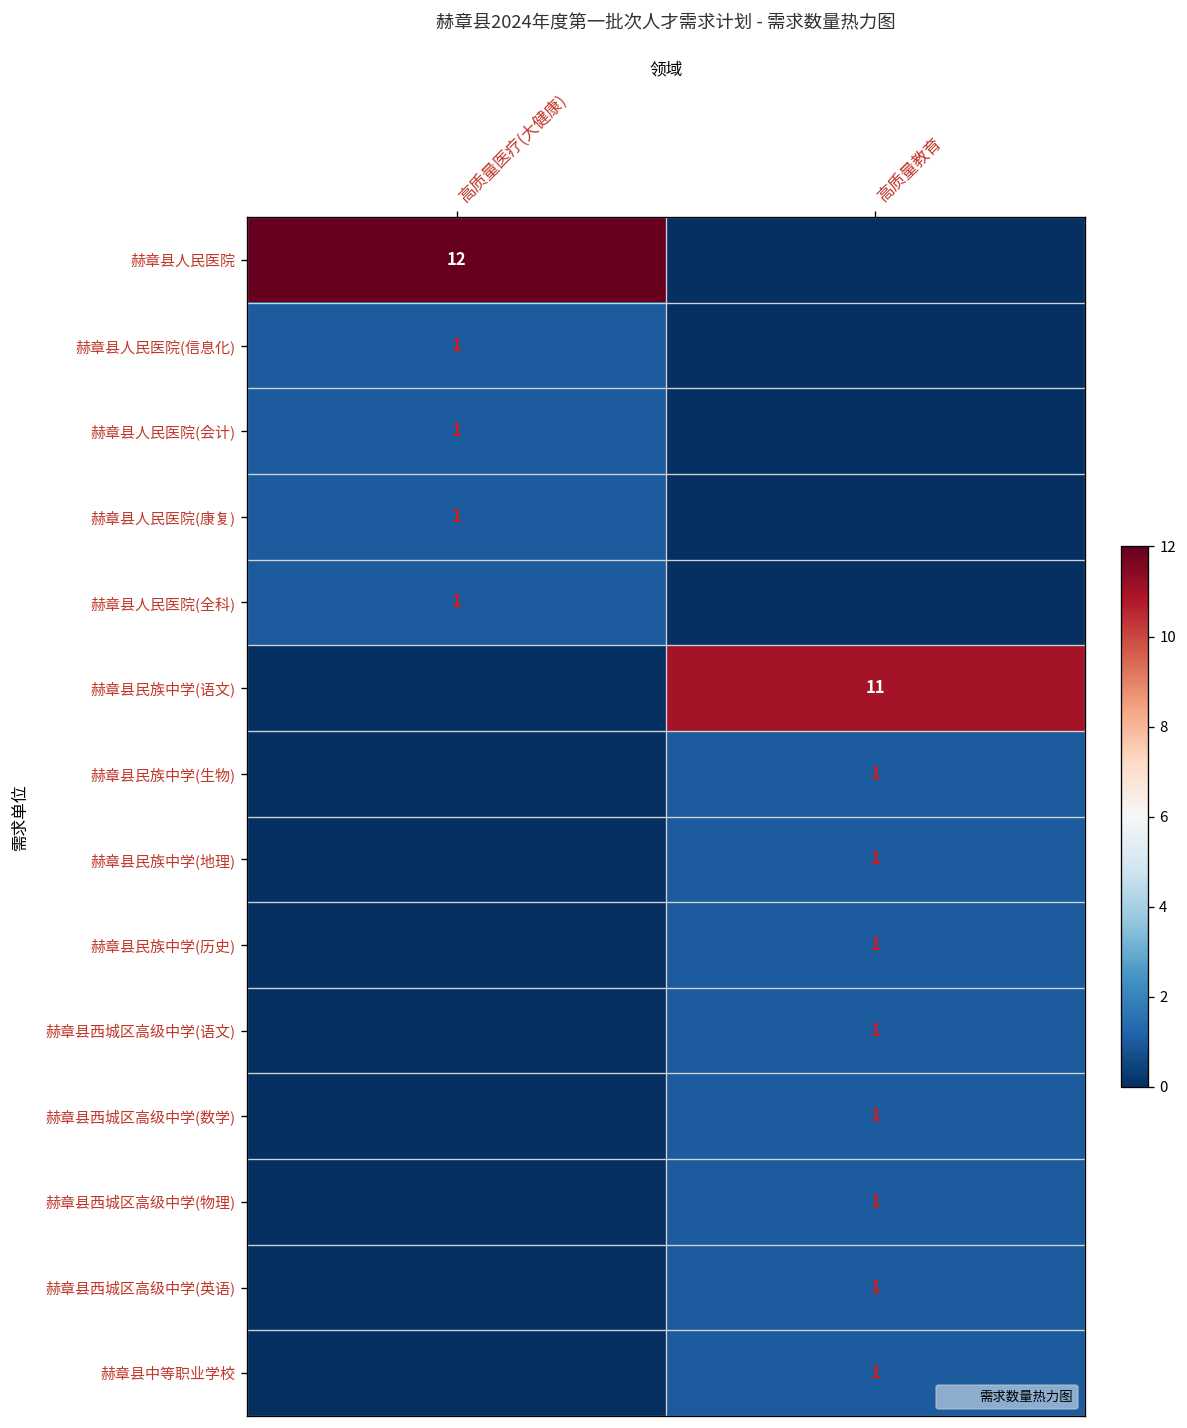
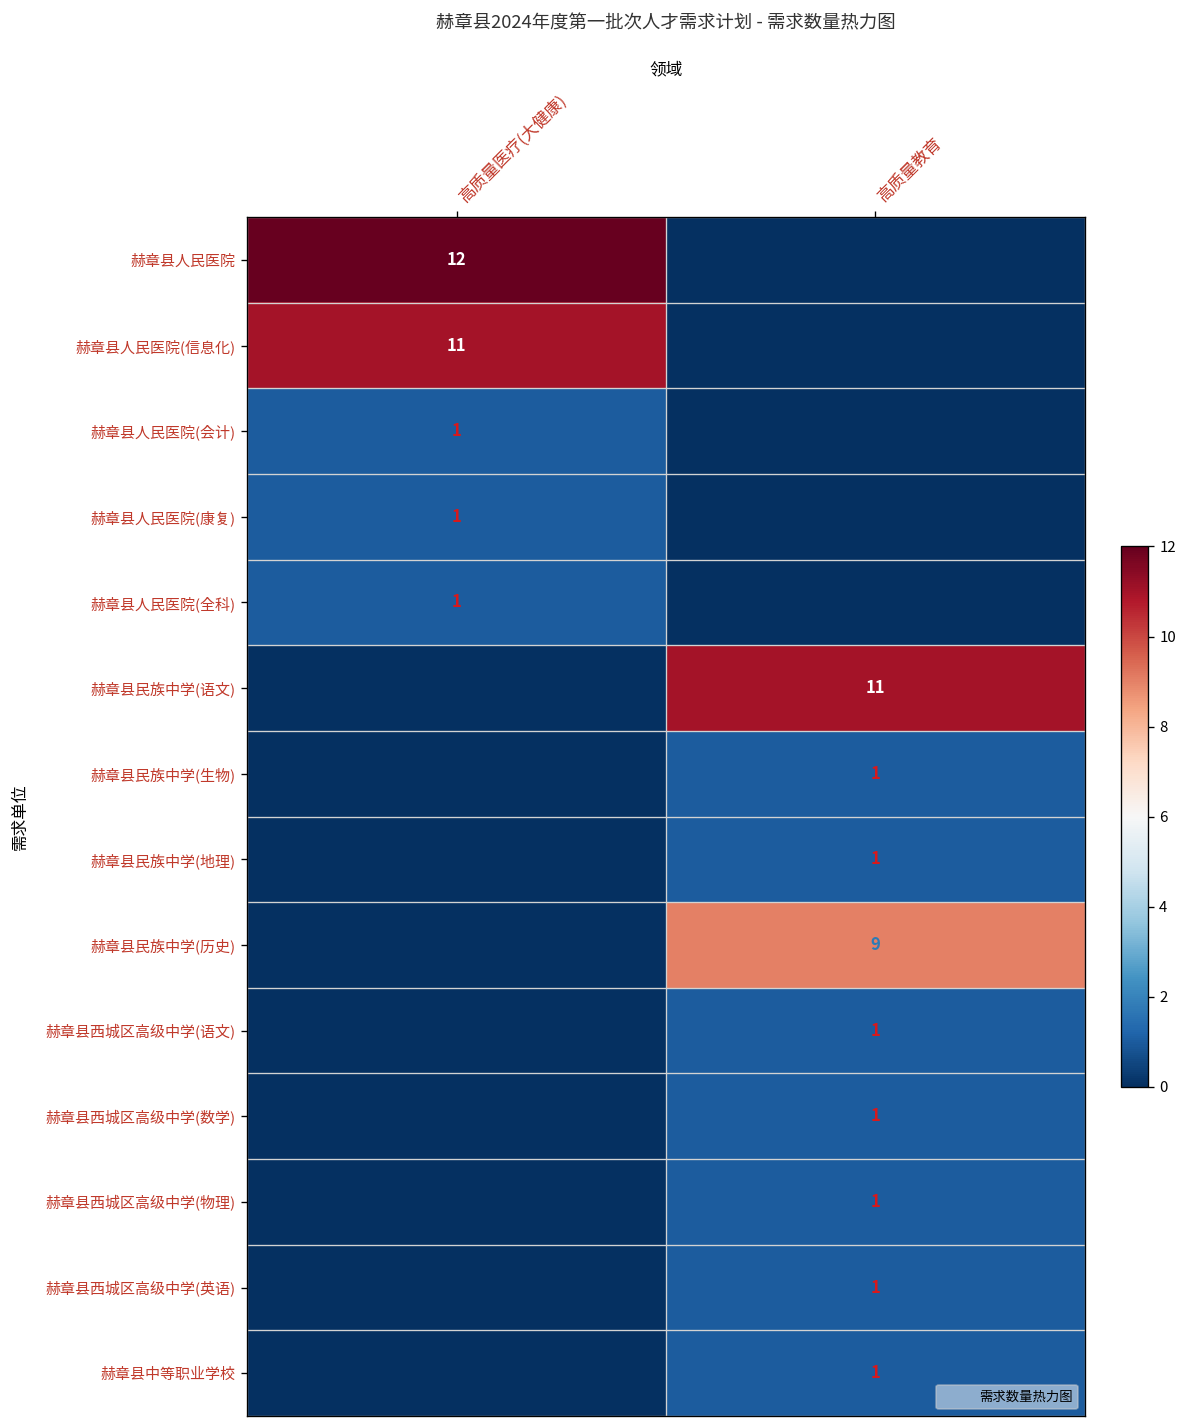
  {
    "赫章县人民医院": {
      "高质量医疗(大健康)": 12
    },
    "赫章县人民医院(信息化)": {
-     "高质量医疗(大健康)": 1
+     "高质量医疗(大健康)": 11
    },
    "赫章县人民医院(会计)": {
      "高质量医疗(大健康)": 1
    },
    "赫章县人民医院(康复)": {
      "高质量医疗(大健康)": 1
    },
    "赫章县人民医院(全科)": {
      "高质量医疗(大健康)": 1
    },
    "赫章县民族中学(语文)": {
      "高质量教育": 11
    },
    "赫章县民族中学(生物)": {
      "高质量教育": 1
    },
    "赫章县民族中学(地理)": {
      "高质量教育": 1
    },
    "赫章县民族中学(历史)": {
-     "高质量教育": 1
+     "高质量教育": 9
    },
    "赫章县西城区高级中学(语文)": {
      "高质量教育": 1
    },
    "赫章县西城区高级中学(数学)": {
      "高质量教育": 1
    },
    "赫章县西城区高级中学(物理)": {
      "高质量教育": 1
    },
    "赫章县西城区高级中学(英语)": {
      "高质量教育": 1
    },
    "赫章县中等职业学校": {
      "高质量教育": 1
    }
  }
